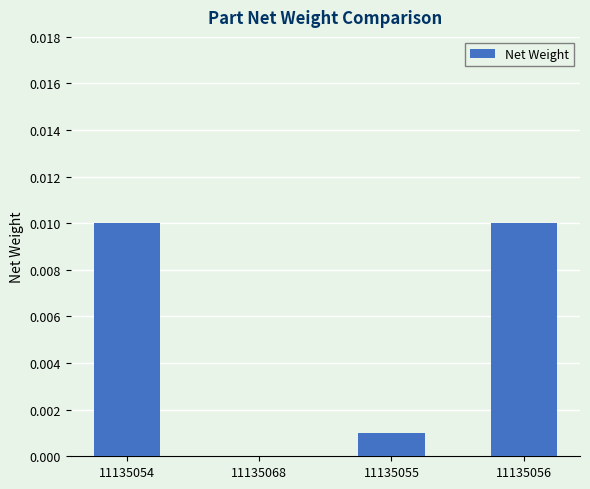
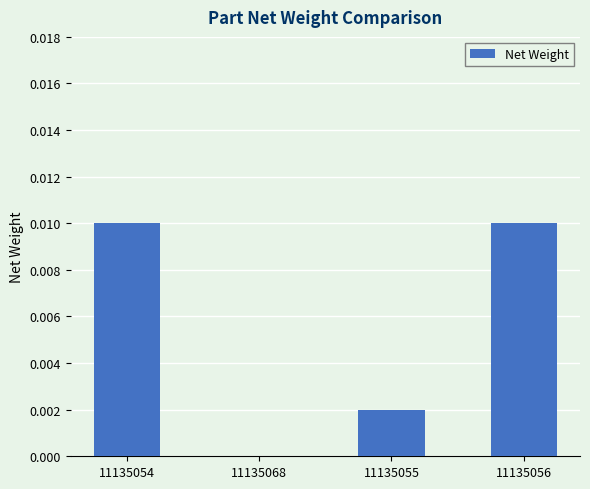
  {
    "11135054": 0.010,
    "11135068": 0.000,
-   "11135055": 0.001,
+   "11135055": 0.002,
    "11135056": 0.010
  }
